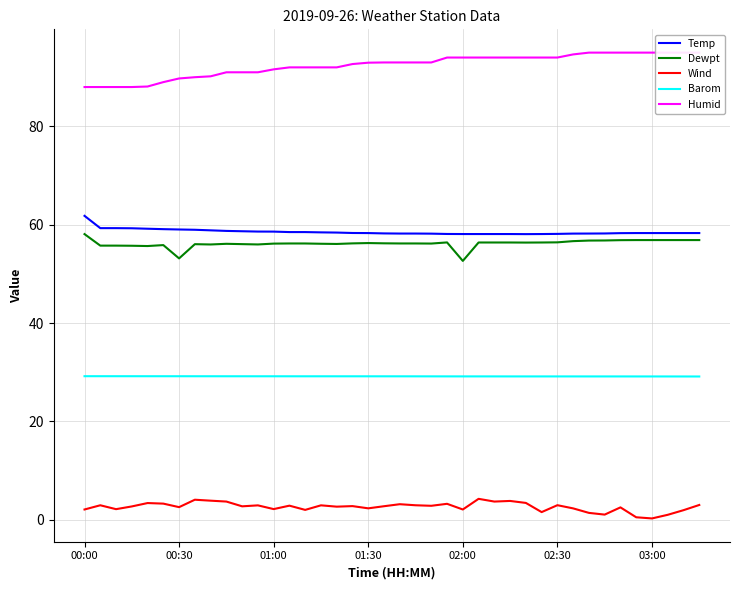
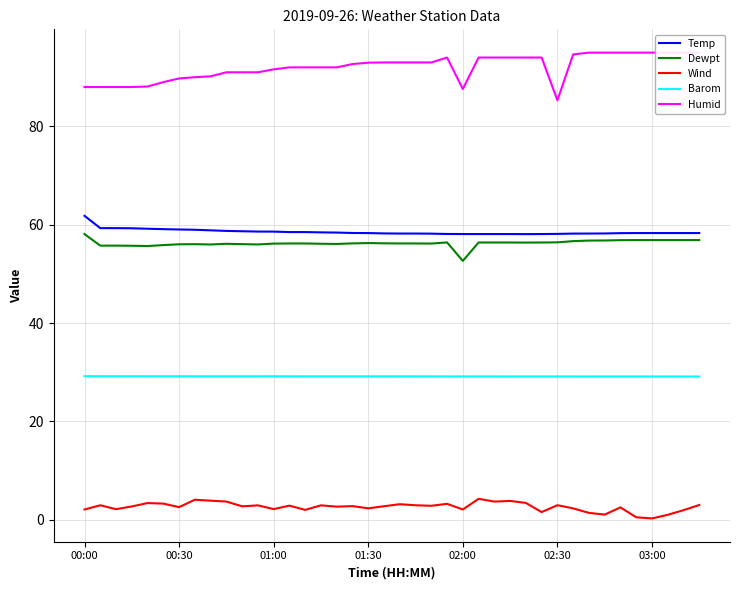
  {
    "Temp": {
      "00:00": 62,
      "00:30": 59,
      "01:00": 59,
      "01:30": 58,
      "02:00": 58,
      "02:30": 58,
      "03:00": 58
    },
    "Dewpt": {
      "00:00": 58,
-     "00:30": 53,
+     "00:30": 56,
      "01:00": 56,
      "01:30": 56,
      "02:00": 53,
      "02:30": 56,
      "03:00": 57
    },
    "Wind": {
      "00:00": 2,
      "00:30": 3,
      "01:00": 2,
      "01:30": 2,
      "02:00": 2,
      "02:30": 3,
      "03:00": 0
    },
    "Barom": {
      "00:00": 29,
      "00:30": 29,
      "01:00": 29,
      "01:30": 29,
      "02:00": 29,
      "02:30": 29,
      "03:00": 29
    },
    "Humid": {
      "00:00": 88,
      "00:30": 90,
      "01:00": 92,
      "01:30": 93,
-     "02:00": 94,
-     "02:30": 94,
+     "02:00": 88,
+     "02:30": 85,
      "03:00": 95
    }
  }
